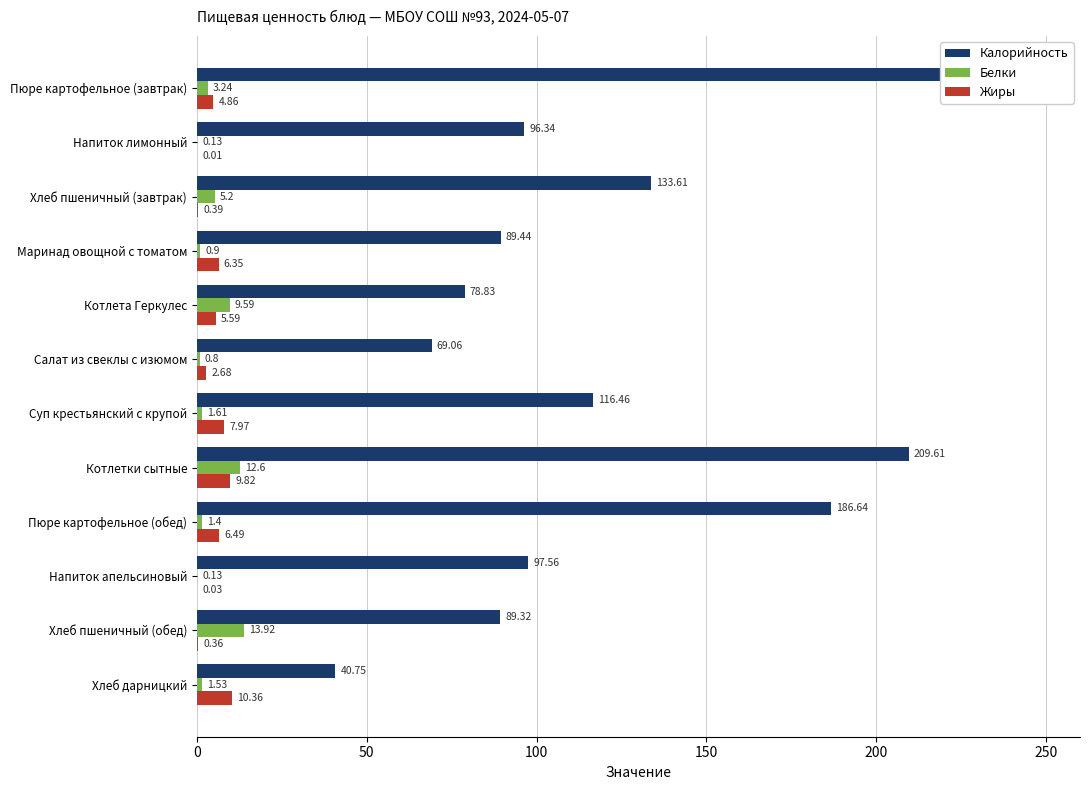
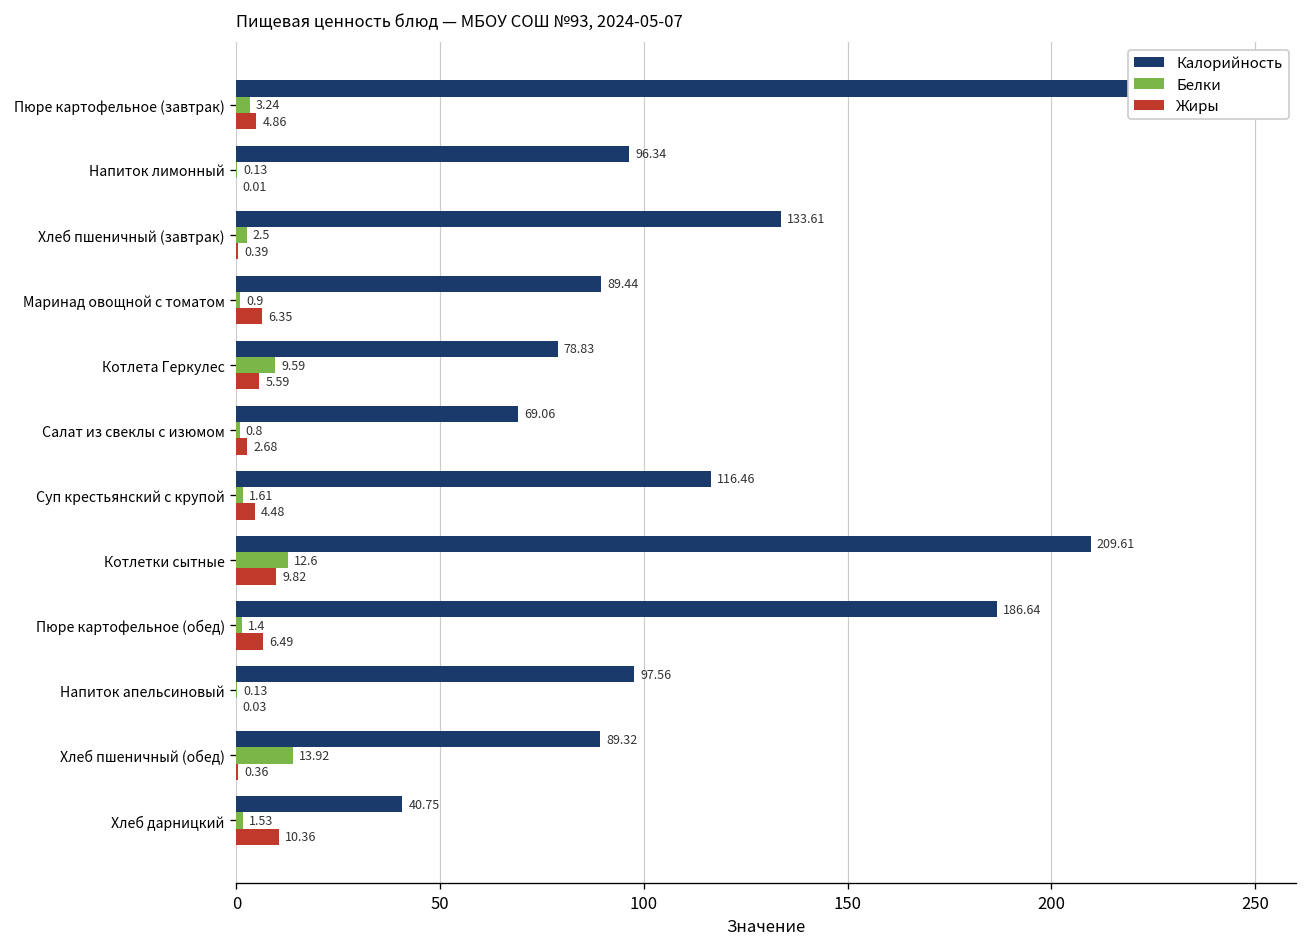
  {
    "Калорийность": {
      "Напиток лимонный": 96.34,
      "Хлеб пшеничный (завтрак)": 133.61,
      "Маринад овощной с томатом": 89.44,
      "Котлета Геркулес": 78.83,
      "Салат из свеклы с изюмом": 69.06,
      "Суп крестьянский с крупой": 116.46,
      "Котлетки сытные": 209.61,
      "Пюре картофельное (обед)": 186.64,
      "Напиток апельсиновый": 97.56,
      "Хлеб пшеничный (обед)": 89.32,
      "Хлеб дарницкий": 40.75
    },
    "Белки": {
      "Пюре картофельное (завтрак)": 3.24,
      "Напиток лимонный": 0.13,
-     "Хлеб пшеничный (завтрак)": 5.2,
+     "Хлеб пшеничный (завтрак)": 2.5,
      "Маринад овощной с томатом": 0.9,
      "Котлета Геркулес": 9.59,
      "Салат из свеклы с изюмом": 0.8,
      "Суп крестьянский с крупой": 1.61,
      "Котлетки сытные": 12.6,
      "Пюре картофельное (обед)": 1.4,
      "Напиток апельсиновый": 0.13,
      "Хлеб пшеничный (обед)": 13.92,
      "Хлеб дарницкий": 1.53
    },
    "Жиры": {
      "Пюре картофельное (завтрак)": 4.86,
      "Напиток лимонный": 0.01,
      "Хлеб пшеничный (завтрак)": 0.39,
      "Маринад овощной с томатом": 6.35,
      "Котлета Геркулес": 5.59,
      "Салат из свеклы с изюмом": 2.68,
-     "Суп крестьянский с крупой": 7.97,
+     "Суп крестьянский с крупой": 4.48,
      "Котлетки сытные": 9.82,
      "Пюре картофельное (обед)": 6.49,
      "Напиток апельсиновый": 0.03,
      "Хлеб пшеничный (обед)": 0.36,
      "Хлеб дарницкий": 10.36
    }
  }
